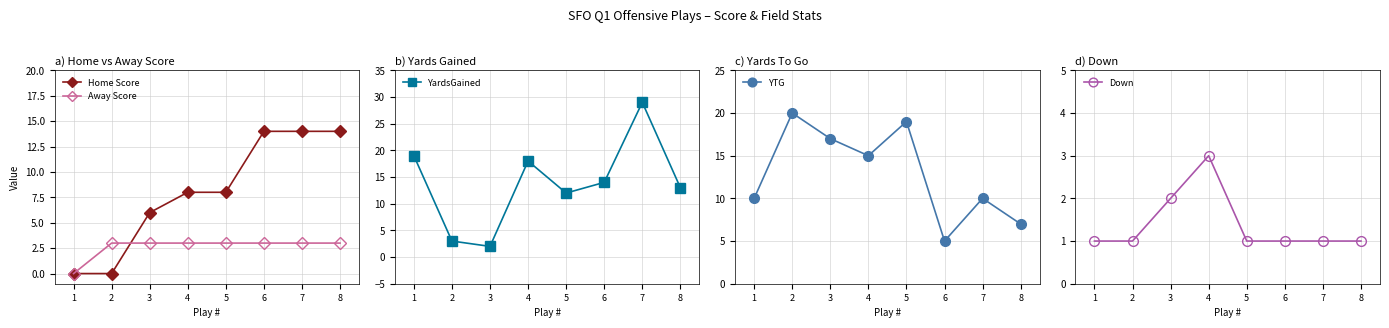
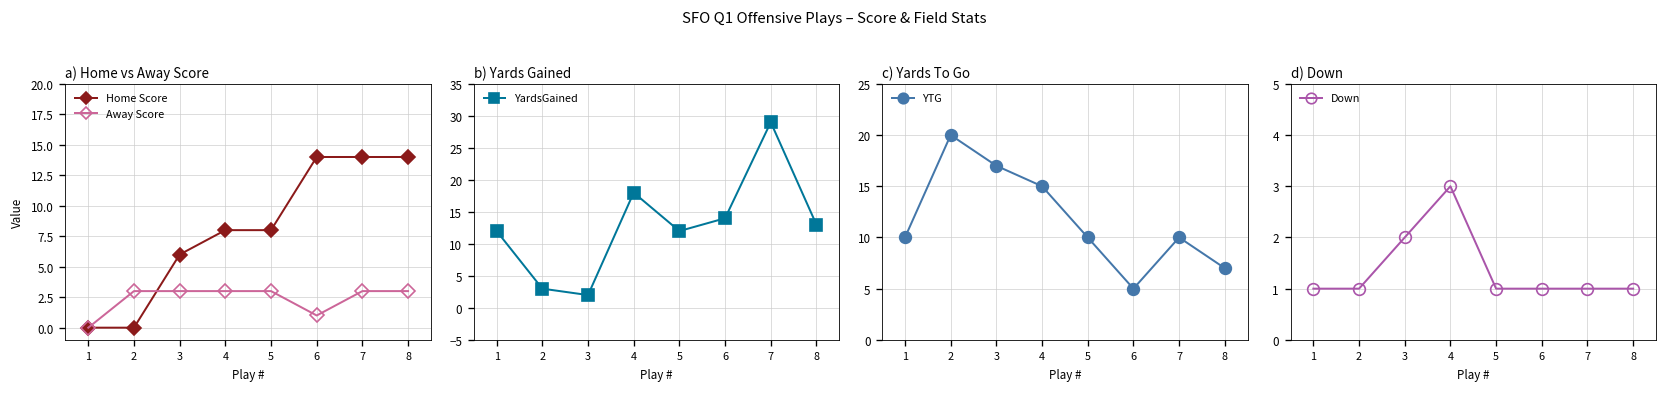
  {
    "a) Home vs Away Score": {
      "Home Score": {
        "2": 0,
        "3": 6,
        "4": 8,
        "5": 8,
        "6": 14,
        "7": 14,
        "8": 14
      },
      "Away Score": {
        "2": 3,
        "3": 3,
        "4": 3,
        "5": 3,
-       "6": 3,
+       "6": 1,
        "7": 3,
        "8": 3
      }
    },
    "b) Yards Gained": {
-     "1": 19,
+     "1": 12,
      "2": 3,
      "3": 2,
      "4": 18,
      "5": 12,
      "6": 14,
      "7": 29,
      "8": 13
    },
    "c) Yards To Go": {
      "1": 10,
      "2": 20,
      "3": 17,
      "4": 15,
-     "5": 19,
+     "5": 10,
      "6": 5,
      "7": 10,
      "8": 7
    },
    "d) Down": {
      "1": 1.0,
      "2": 1.0,
      "3": 2.0,
      "4": 3.0,
      "5": 1.0,
      "6": 1.0,
      "7": 1.0,
      "8": 1.0
    }
  }
